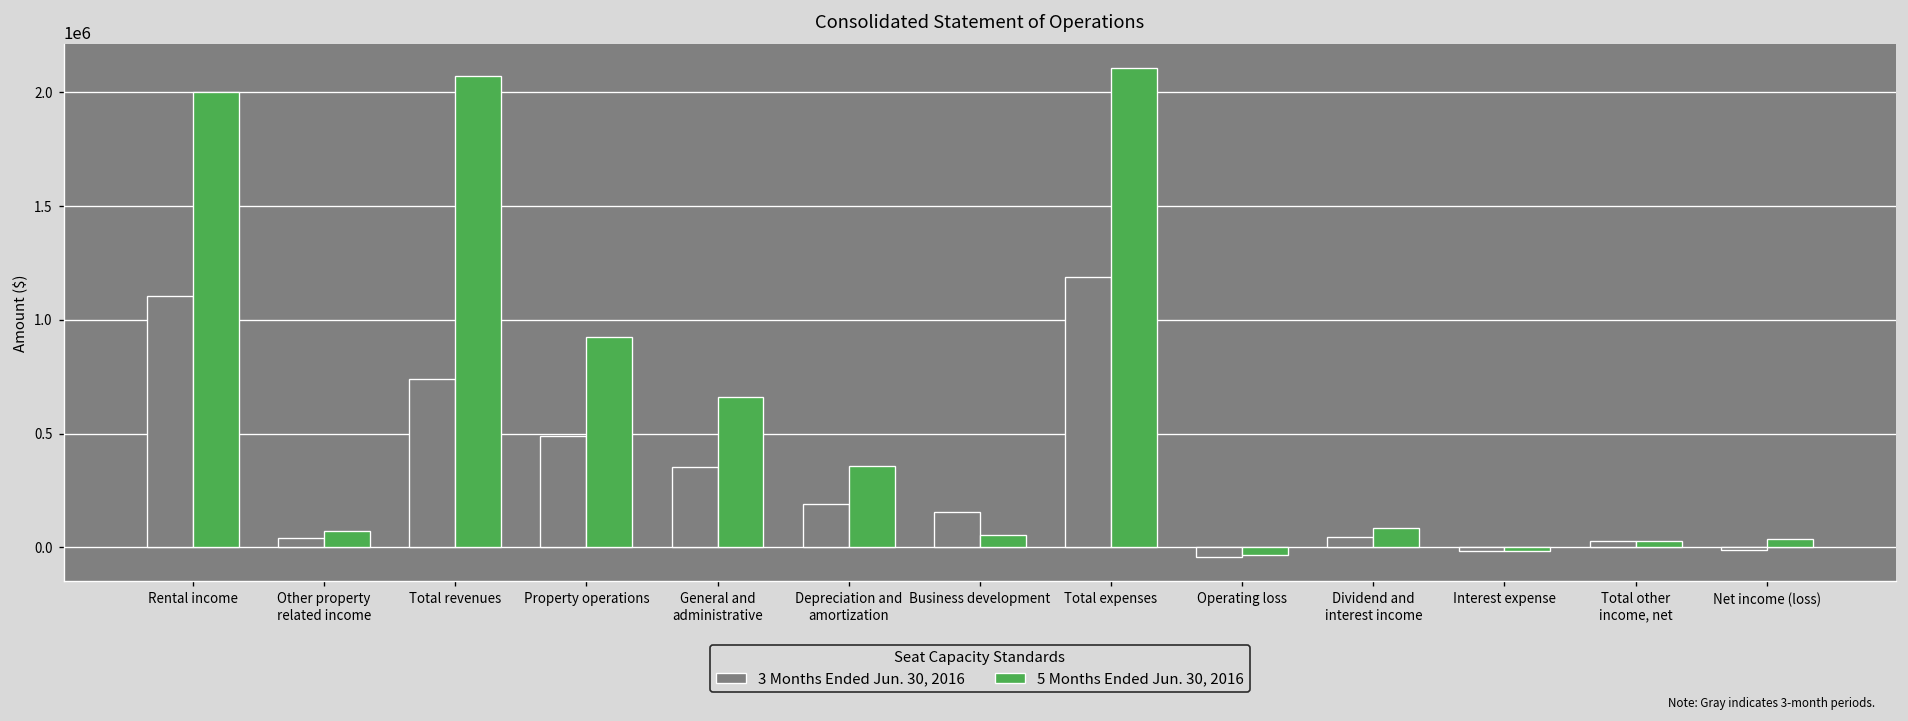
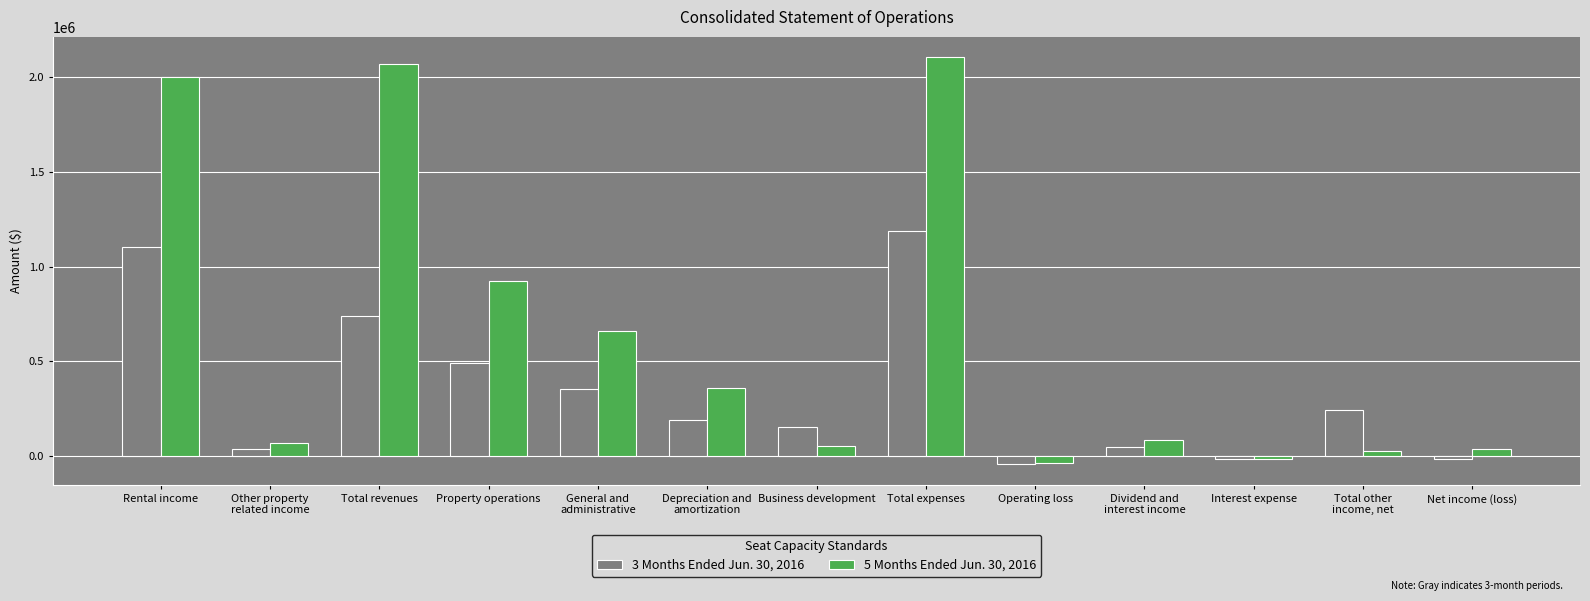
  {
    "3 Months Ended Jun. 30, 2016": {
      "Rental income": 1100000,
      "Other property related income": 40000,
      "Total revenues": 740000,
      "Property operations": 490000,
      "General and administrative": 350000,
      "Depreciation and amortization": 190000,
      "Business development": 150000,
      "Total expenses": 1190000,
      "Operating loss": -40000,
      "Dividend and interest income": 50000,
      "Interest expense": -20000,
-     "Total other income, net": 30000
+     "Total other income, net": 250000
    },
    "5 Months Ended Jun. 30, 2016": {
      "Rental income": 2000000,
      "Other property related income": 70000,
      "Total revenues": 2070000,
      "Property operations": 920000,
      "General and administrative": 660000,
      "Depreciation and amortization": 360000,
      "Business development": 50000,
      "Total expenses": 2100000,
      "Operating loss": -30000,
      "Dividend and interest income": 90000,
      "Interest expense": -20000,
      "Total other income, net": 30000,
      "Net income (loss)": 40000
    }
  }
